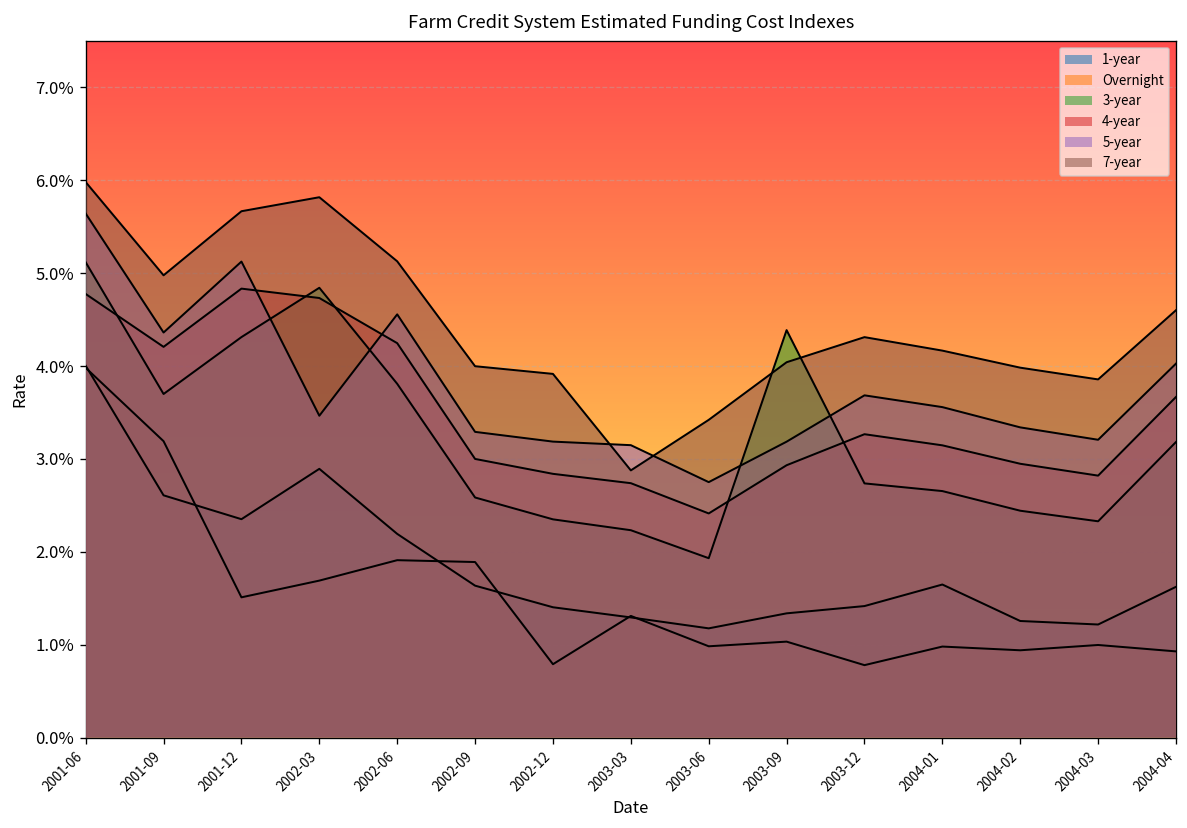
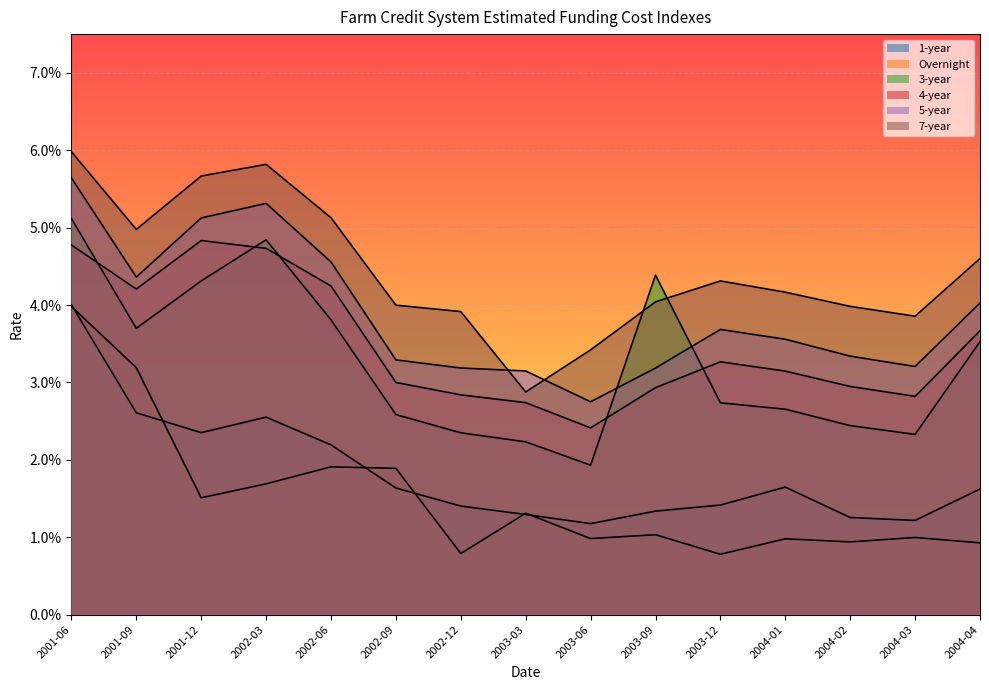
  {
    "1-year": {
      "2001-09": "2.6%",
      "2001-12": "2.4%",
-     "2002-03": "2.9%",
+     "2002-03": "2.6%",
      "2002-06": "2.2%",
      "2002-09": "1.6%",
      "2002-12": "1.4%",
      "2003-06": "1.2%",
      "2003-09": "1.3%",
      "2003-12": "1.4%",
      "2004-01": "1.6%",
      "2004-02": "1.3%",
      "2004-03": "1.2%",
      "2004-04": "1.6%"
    },
    "Overnight": {
      "2001-09": "3.2%",
      "2001-12": "1.5%",
      "2002-03": "1.7%",
      "2002-06": "1.9%",
      "2002-09": "1.9%",
      "2002-12": "0.8%",
      "2003-06": "1.0%",
      "2003-09": "1.0%",
      "2003-12": "0.8%",
      "2004-01": "1.0%",
      "2004-02": "0.9%",
      "2004-03": "1.0%",
      "2004-04": "0.9%"
    },
    "3-year": {
      "2001-06": "5.1%",
      "2001-09": "3.7%",
      "2001-12": "4.3%",
      "2002-03": "4.8%",
      "2002-06": "3.8%",
      "2002-09": "2.6%",
      "2002-12": "2.3%",
      "2003-03": "2.2%",
      "2003-06": "1.9%",
      "2003-09": "4.4%",
      "2003-12": "2.7%",
      "2004-01": "2.7%",
      "2004-02": "2.4%",
      "2004-03": "2.3%",
-     "2004-04": "3.2%"
+     "2004-04": "3.5%"
    },
    "4-year": {
      "2001-06": "4.8%",
      "2001-09": "4.2%",
      "2001-12": "4.8%",
      "2002-03": "4.7%",
      "2002-06": "4.2%",
      "2002-09": "3.0%",
      "2002-12": "2.8%",
      "2003-03": "2.7%",
      "2003-06": "2.4%",
      "2003-09": "2.9%",
      "2003-12": "3.3%",
      "2004-01": "3.1%",
      "2004-02": "2.9%",
      "2004-03": "2.8%",
      "2004-04": "3.7%"
    },
    "5-year": {
      "2001-06": "5.6%",
      "2001-09": "4.4%",
      "2001-12": "5.1%",
-     "2002-03": "3.5%",
+     "2002-03": "5.3%",
      "2002-06": "4.6%",
      "2002-09": "3.3%",
      "2002-12": "3.2%",
      "2003-03": "3.1%",
      "2003-06": "2.8%",
      "2003-09": "3.2%",
      "2003-12": "3.7%",
      "2004-01": "3.6%",
      "2004-02": "3.3%",
      "2004-03": "3.2%",
      "2004-04": "4.0%"
    },
    "7-year": {
      "2001-06": "6.0%",
      "2001-09": "5.0%",
      "2001-12": "5.7%",
      "2002-03": "5.8%",
      "2002-06": "5.1%",
      "2002-09": "4.0%",
      "2002-12": "3.9%",
      "2003-03": "2.9%",
      "2003-06": "3.4%",
      "2003-09": "4.0%",
      "2003-12": "4.3%",
      "2004-01": "4.2%",
      "2004-02": "4.0%",
      "2004-03": "3.9%",
      "2004-04": "4.6%"
    }
  }
